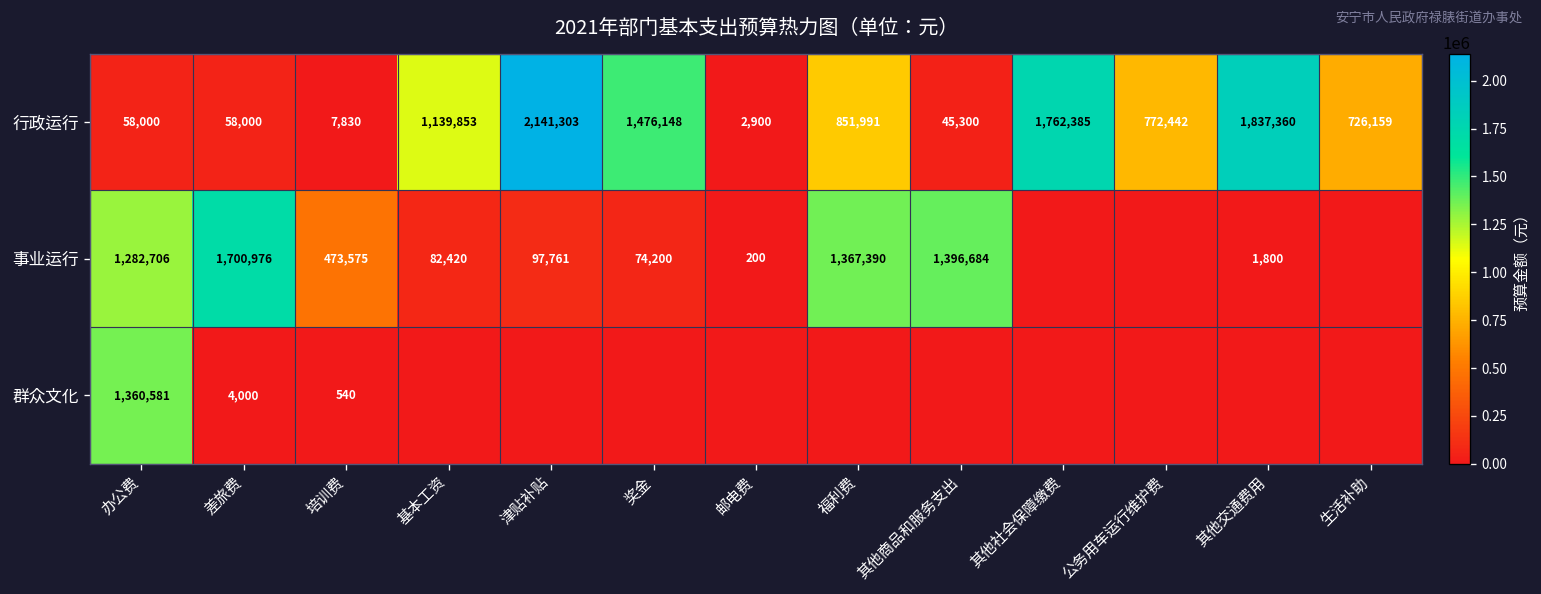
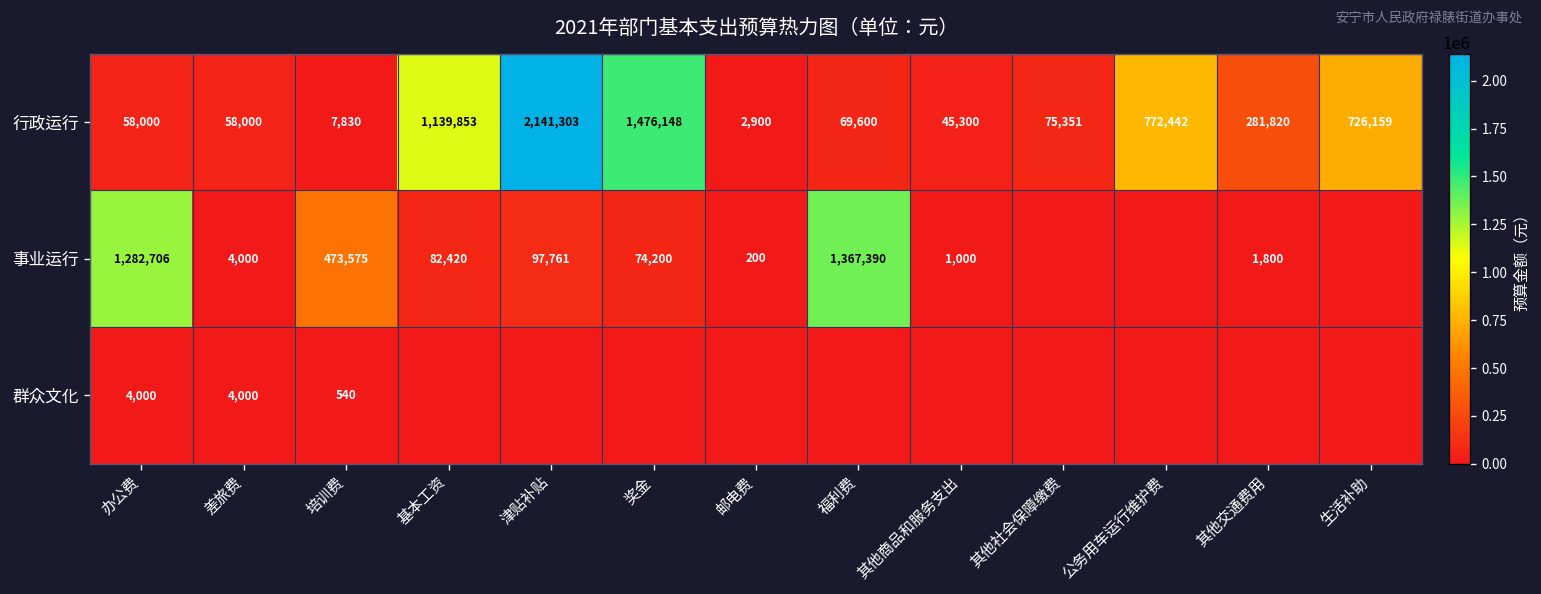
  {
    "行政运行": {
      "办公费": "58,000",
      "差旅费": "58,000",
      "培训费": "7,830",
      "基本工资": "1,139,853",
      "津贴补贴": "2,141,303",
      "奖金": "1,476,148",
      "邮电费": "2,900",
-     "福利费": "851,991",
+     "福利费": "69,600",
      "其他商品和服务支出": "45,300",
-     "其他社会保障缴费": "1,762,385",
+     "其他社会保障缴费": "75,351",
      "公务用车运行维护费": "772,442",
-     "其他交通费用": "1,837,360",
+     "其他交通费用": "281,820",
      "生活补助": "726,159"
    },
    "事业运行": {
      "办公费": "1,282,706",
-     "差旅费": "1,700,976",
+     "差旅费": "4,000",
      "培训费": "473,575",
      "基本工资": "82,420",
      "津贴补贴": "97,761",
      "奖金": "74,200",
      "邮电费": "200",
      "福利费": "1,367,390",
-     "其他商品和服务支出": "1,396,684",
+     "其他商品和服务支出": "1,000",
      "其他交通费用": "1,800"
    },
    "群众文化": {
-     "办公费": "1,360,581",
+     "办公费": "4,000",
      "差旅费": "4,000",
      "培训费": "540"
    }
  }
